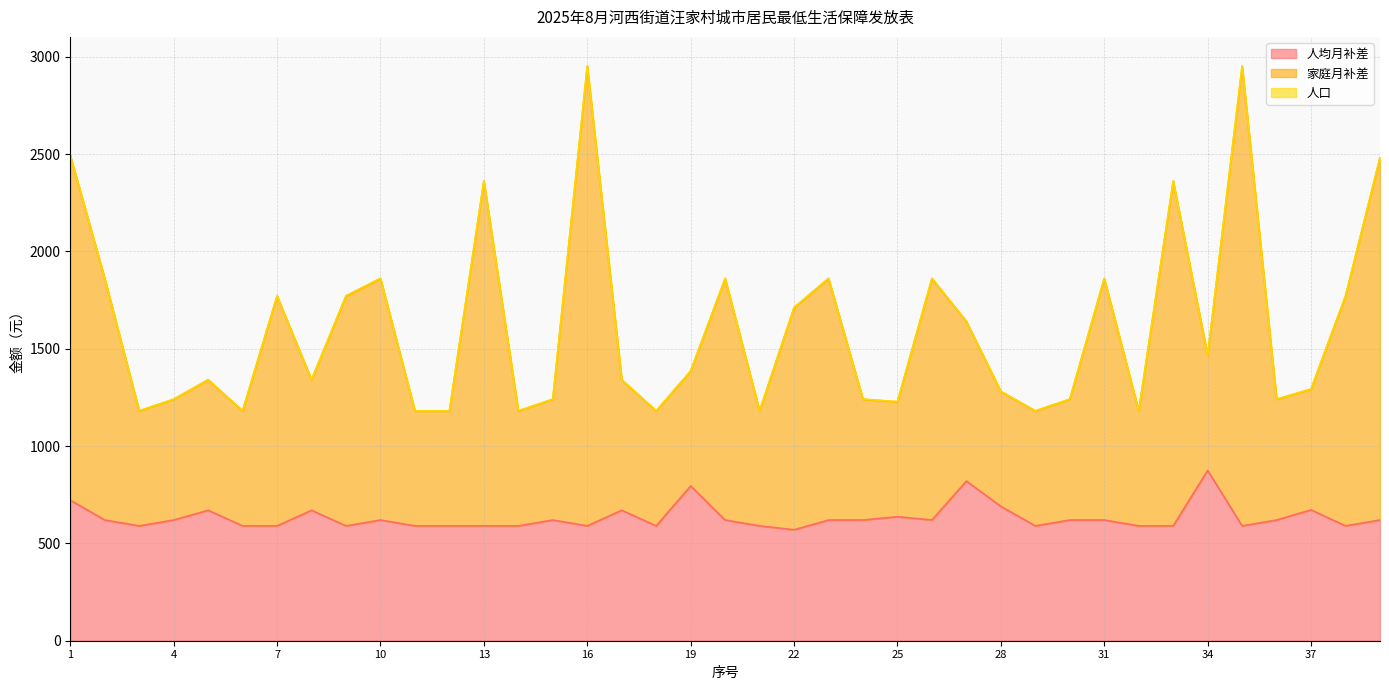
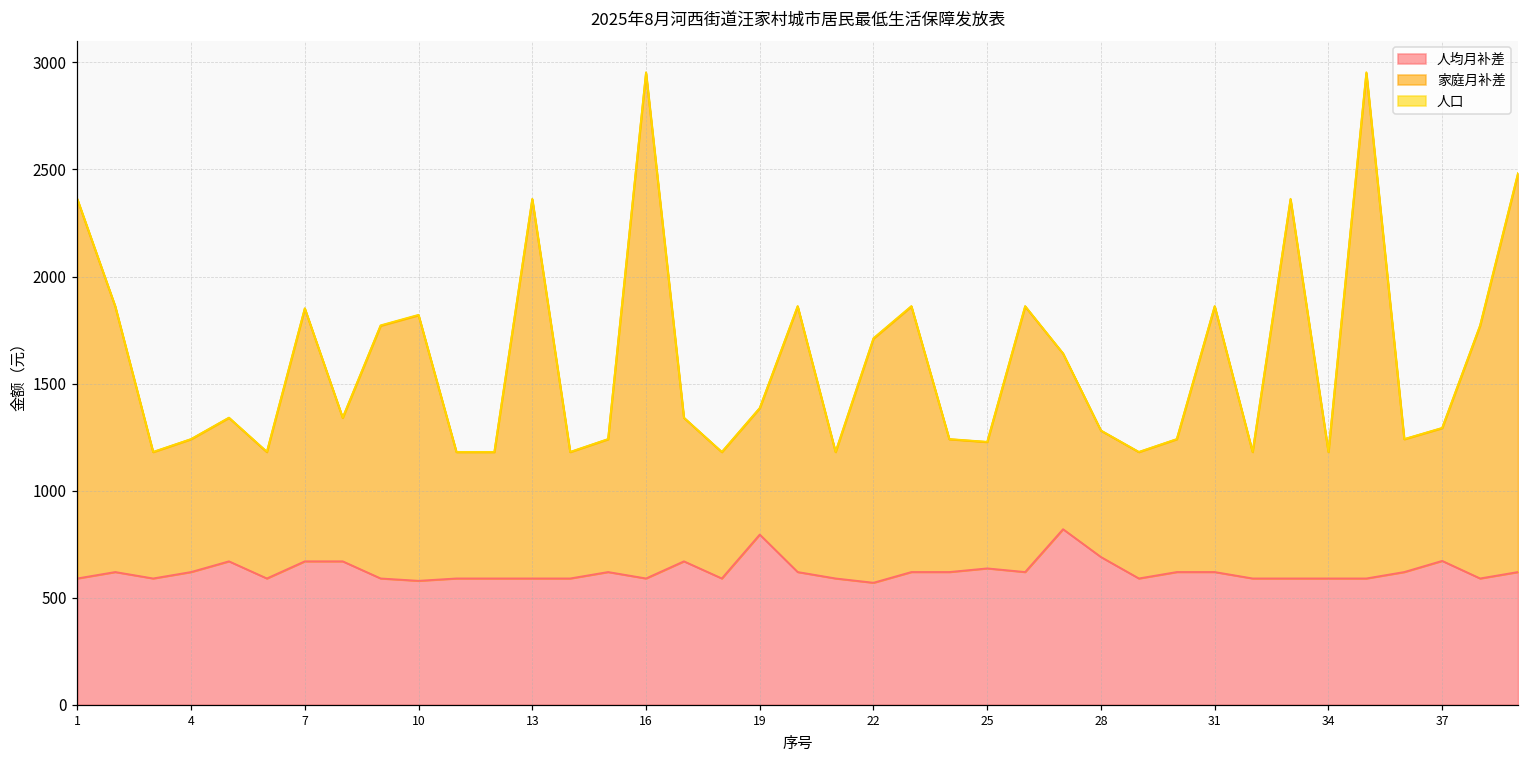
  {
    "人均月补差": {
-     "1": 720,
+     "1": 590,
      "4": 620,
-     "7": 590,
-     "10": 620,
+     "7": 670,
+     "10": 580,
      "13": 590,
      "16": 590,
      "19": 800,
      "22": 570,
      "25": 640,
      "28": 690,
      "31": 620,
-     "34": 880,
+     "34": 590,
      "37": 670
    }
  }
